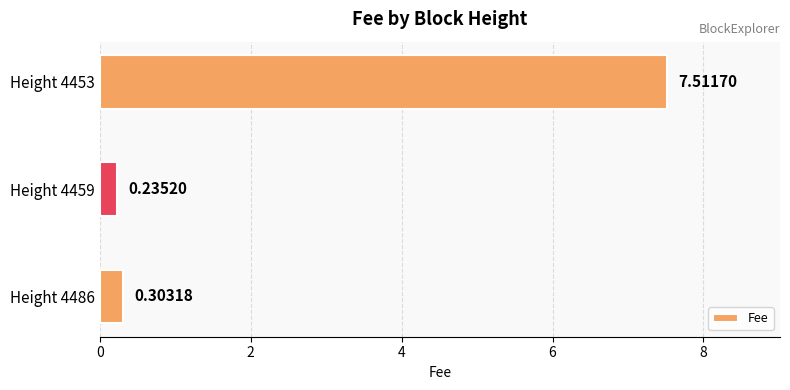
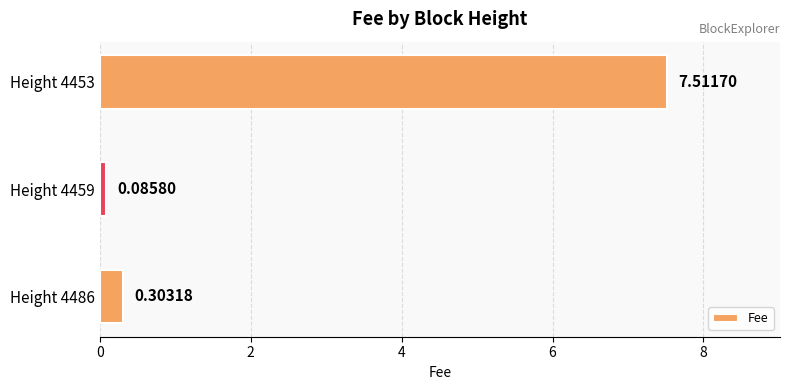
  {
    "Height 4453": 7.51170,
-   "Height 4459": 0.23520,
+   "Height 4459": 0.08580,
    "Height 4486": 0.30318
  }
